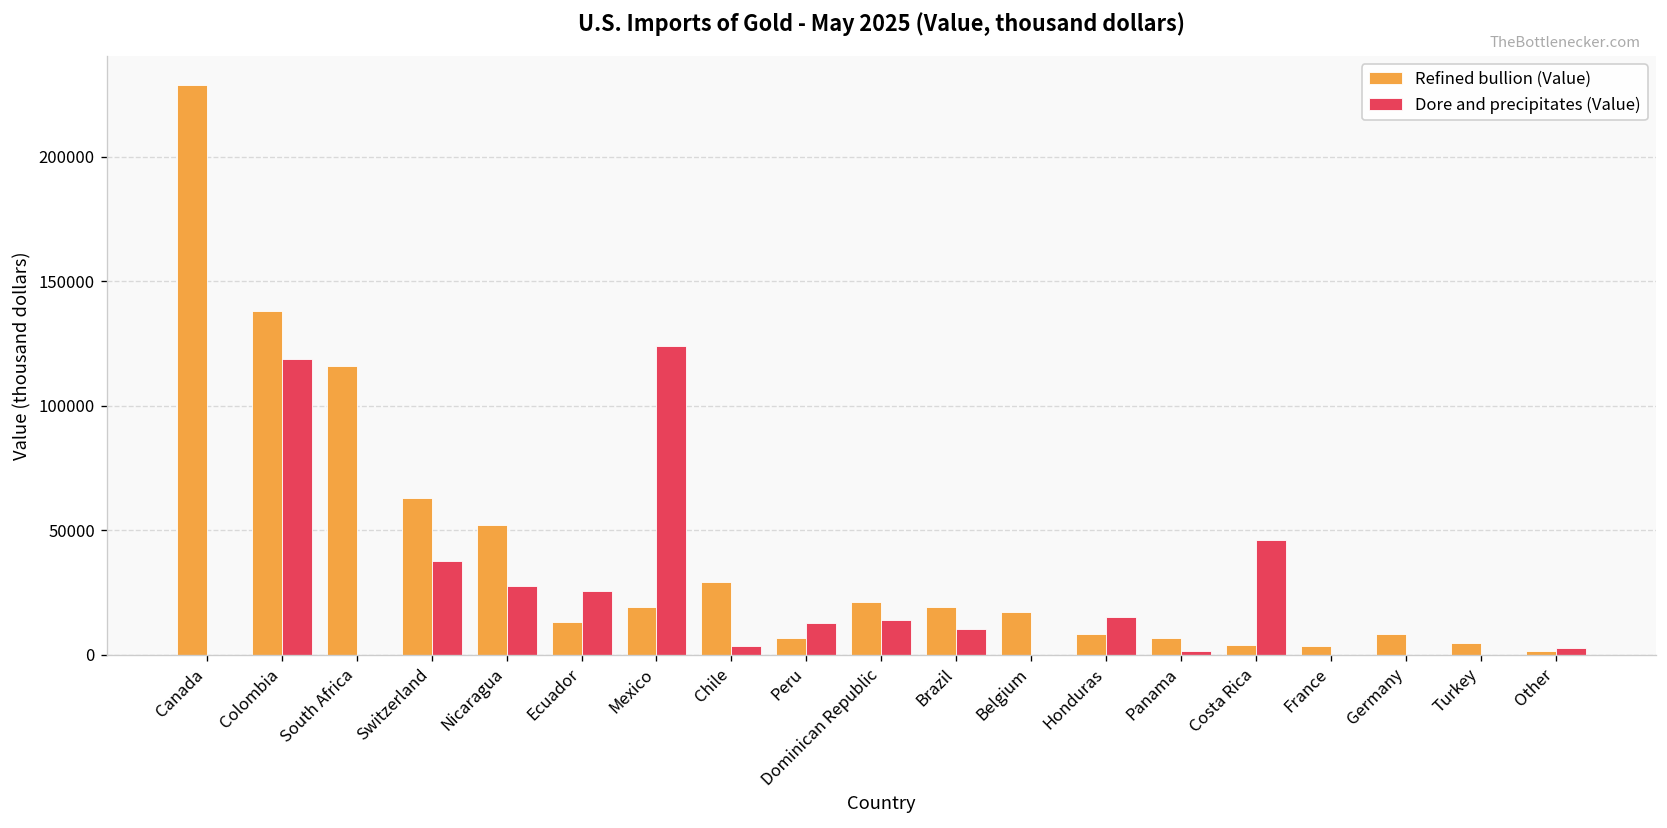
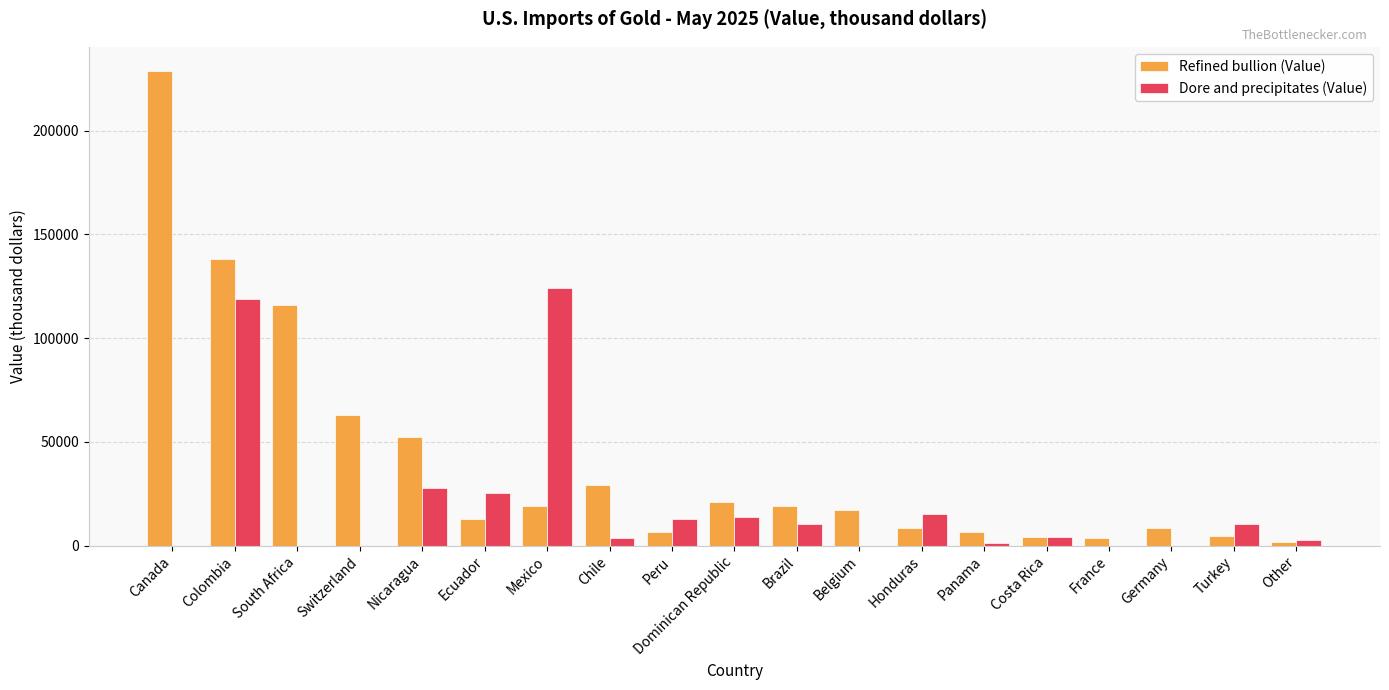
  {
    "Refined bullion (Value)": {
      "Canada": 229000,
      "Colombia": 138000,
      "South Africa": 116000,
      "Switzerland": 63000,
      "Nicaragua": 52000,
      "Ecuador": 13000,
      "Mexico": 19000,
      "Chile": 29000,
      "Peru": 7000,
      "Dominican Republic": 21000,
      "Brazil": 19000,
      "Belgium": 17000,
      "Honduras": 8000,
      "Panama": 7000,
      "Costa Rica": 4000,
      "France": 3000,
      "Germany": 8000,
      "Turkey": 5000,
      "Other": 2000
    },
    "Dore and precipitates (Value)": {
      "Canada": 0,
      "Colombia": 119000,
      "South Africa": 0,
-     "Switzerland": 38000,
+     "Switzerland": 0,
      "Nicaragua": 28000,
      "Ecuador": 26000,
      "Mexico": 124000,
      "Chile": 4000,
      "Peru": 13000,
      "Dominican Republic": 14000,
      "Brazil": 11000,
      "Belgium": 0,
      "Honduras": 15000,
      "Panama": 1000,
-     "Costa Rica": 46000,
+     "Costa Rica": 4000,
      "France": 0,
      "Germany": 0,
-     "Turkey": 0,
+     "Turkey": 10000,
      "Other": 3000
    }
  }
